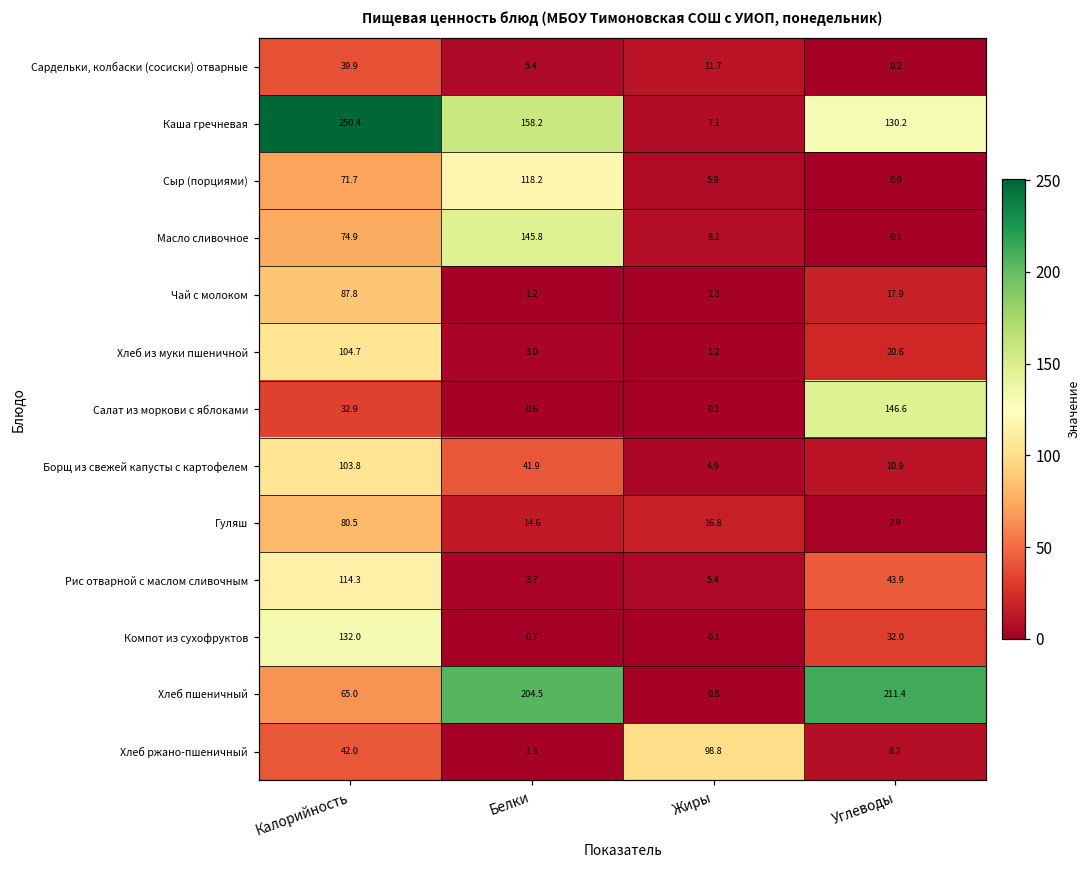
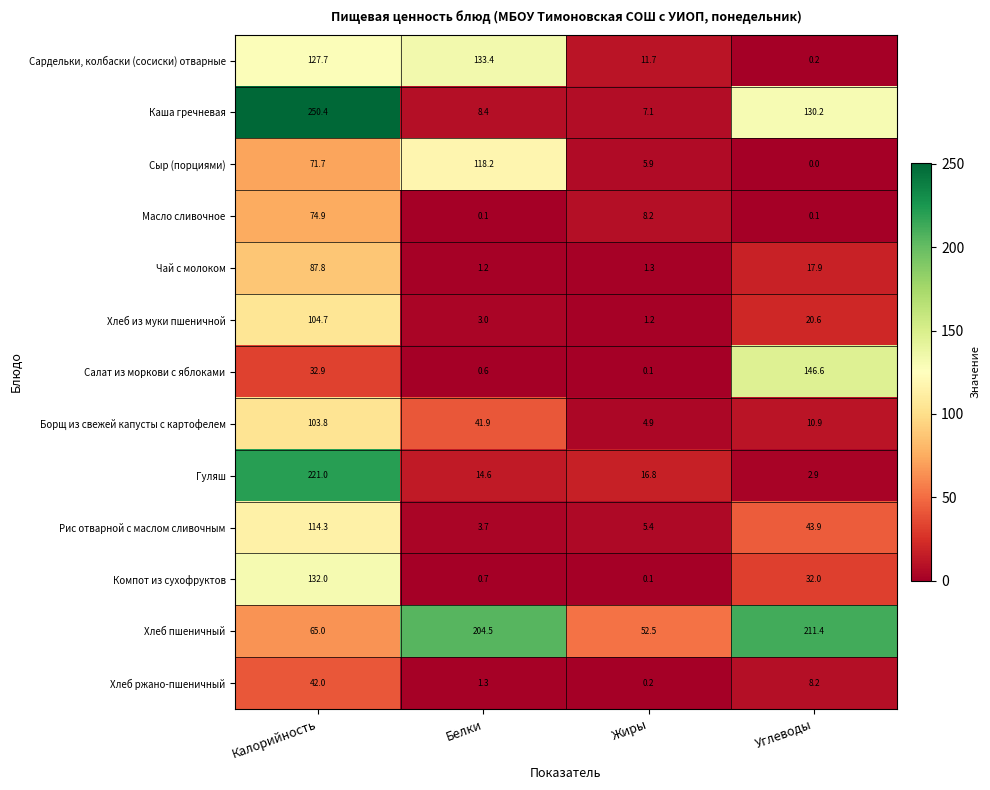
  {
    "Сардельки, колбаски (сосиски) отварные": {
-     "Калорийность": 39.9,
-     "Белки": 5.4,
+     "Калорийность": 127.7,
+     "Белки": 133.4,
      "Жиры": 11.7,
      "Углеводы": 0.2
    },
    "Каша гречневая": {
      "Калорийность": 250.4,
-     "Белки": 158.2,
+     "Белки": 8.4,
      "Жиры": 7.1,
      "Углеводы": 130.2
    },
    "Сыр (порциями)": {
      "Калорийность": 71.7,
      "Белки": 118.2,
      "Жиры": 5.9,
      "Углеводы": 0.0
    },
    "Масло сливочное": {
      "Калорийность": 74.9,
-     "Белки": 145.8,
+     "Белки": 0.1,
      "Жиры": 8.2,
      "Углеводы": 0.1
    },
    "Чай с молоком": {
      "Калорийность": 87.8,
      "Белки": 1.2,
      "Жиры": 1.3,
      "Углеводы": 17.9
    },
    "Хлеб из муки пшеничной": {
      "Калорийность": 104.7,
      "Белки": 3.0,
      "Жиры": 1.2,
      "Углеводы": 20.6
    },
    "Салат из моркови с яблоками": {
      "Калорийность": 32.9,
      "Белки": 0.6,
      "Жиры": 0.1,
      "Углеводы": 146.6
    },
    "Борщ из свежей капусты с картофелем": {
      "Калорийность": 103.8,
      "Белки": 41.9,
      "Жиры": 4.9,
      "Углеводы": 10.9
    },
    "Гуляш": {
-     "Калорийность": 80.5,
+     "Калорийность": 221.0,
      "Белки": 14.6,
      "Жиры": 16.8,
      "Углеводы": 2.9
    },
    "Рис отварной с маслом сливочным": {
      "Калорийность": 114.3,
      "Белки": 3.7,
      "Жиры": 5.4,
      "Углеводы": 43.9
    },
    "Компот из сухофруктов": {
      "Калорийность": 132.0,
      "Белки": 0.7,
      "Жиры": 0.1,
      "Углеводы": 32.0
    },
    "Хлеб пшеничный": {
      "Калорийность": 65.0,
      "Белки": 204.5,
-     "Жиры": 0.8,
+     "Жиры": 52.5,
      "Углеводы": 211.4
    },
    "Хлеб ржано-пшеничный": {
      "Калорийность": 42.0,
      "Белки": 1.3,
-     "Жиры": 98.8,
+     "Жиры": 0.2,
      "Углеводы": 8.2
    }
  }
